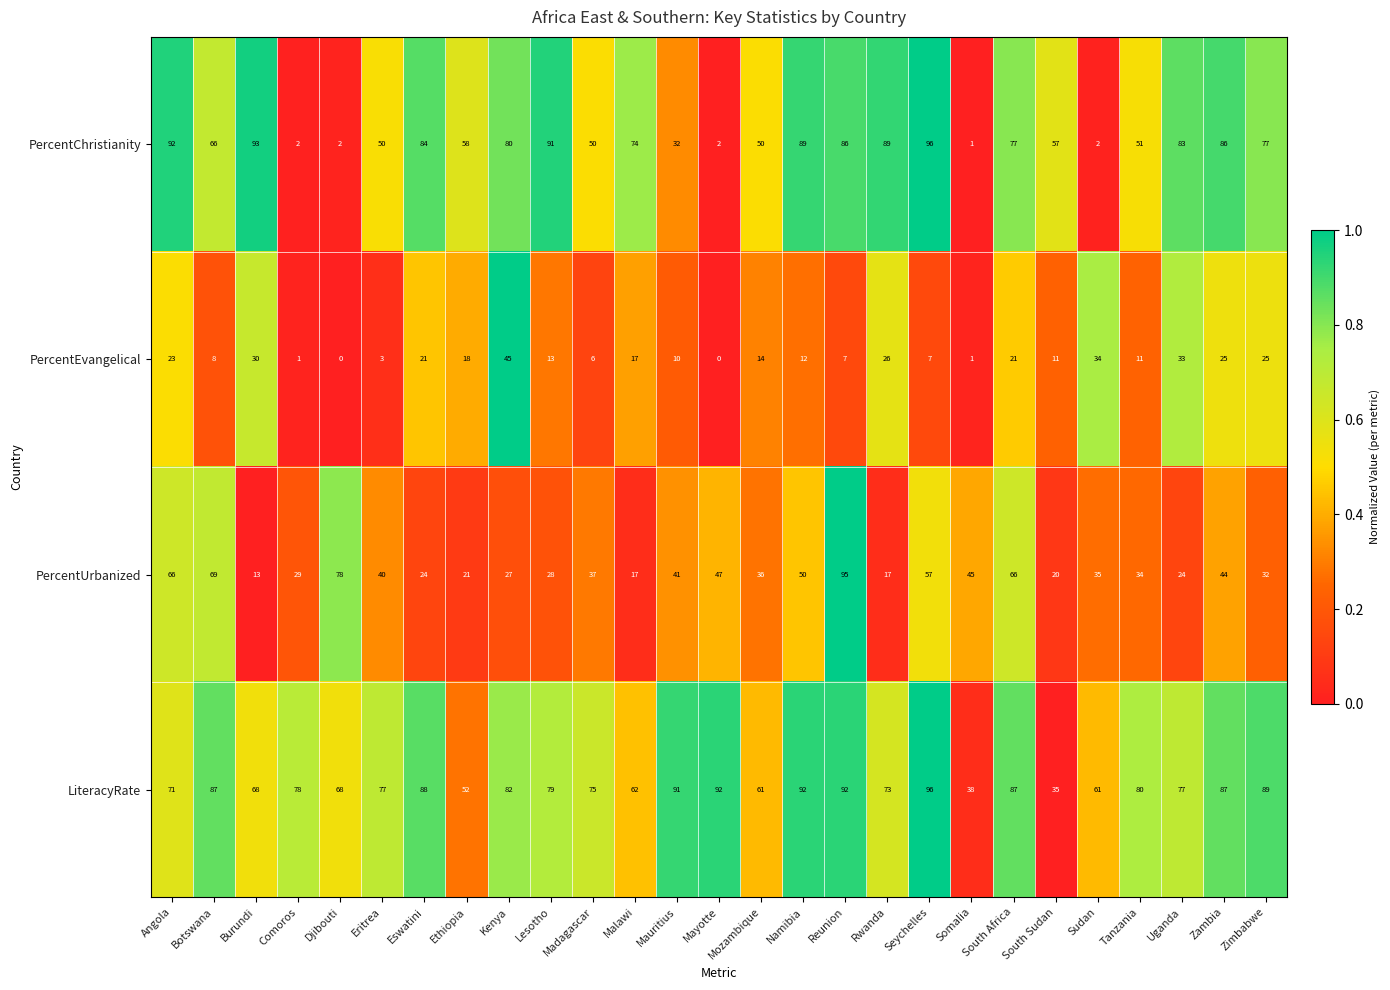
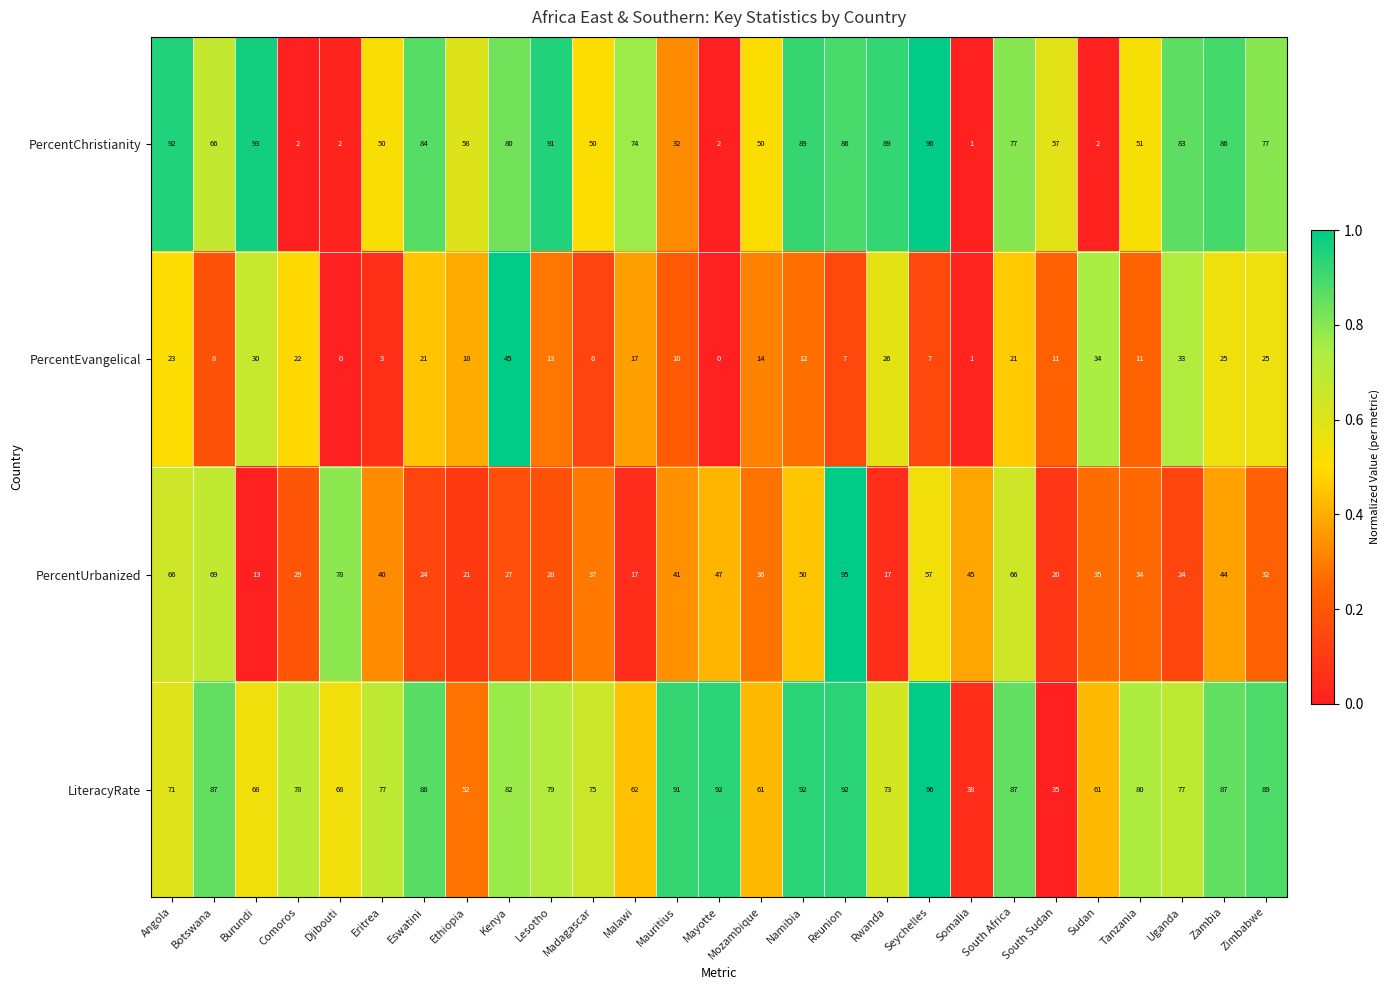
  {
    "PercentChristianity": {
      "Angola": 92,
      "Botswana": 66,
      "Burundi": 93,
      "Comoros": 2,
      "Djibouti": 2,
      "Eritrea": 50,
      "Eswatini": 84,
      "Ethiopia": 58,
      "Kenya": 80,
      "Lesotho": 91,
      "Madagascar": 50,
      "Malawi": 74,
      "Mauritius": 32,
      "Mayotte": 2,
      "Mozambique": 50,
      "Namibia": 89,
      "Reunion": 86,
      "Rwanda": 89,
      "Seychelles": 96,
      "Somalia": 1,
      "South Africa": 77,
      "South Sudan": 57,
      "Sudan": 2,
      "Tanzania": 51,
      "Uganda": 83,
      "Zambia": 86,
      "Zimbabwe": 77
    },
    "PercentEvangelical": {
      "Angola": 23,
      "Botswana": 8,
      "Burundi": 30,
-     "Comoros": 1,
+     "Comoros": 22,
      "Djibouti": 0,
      "Eritrea": 3,
      "Eswatini": 21,
      "Ethiopia": 18,
      "Kenya": 45,
      "Lesotho": 13,
      "Madagascar": 6,
      "Malawi": 17,
      "Mauritius": 10,
      "Mayotte": 0,
      "Mozambique": 14,
      "Namibia": 12,
      "Reunion": 7,
      "Rwanda": 26,
      "Seychelles": 7,
      "Somalia": 1,
      "South Africa": 21,
      "South Sudan": 11,
      "Sudan": 34,
      "Tanzania": 11,
      "Uganda": 33,
      "Zambia": 25,
      "Zimbabwe": 25
    },
    "PercentUrbanized": {
      "Angola": 66,
      "Botswana": 69,
      "Burundi": 13,
      "Comoros": 29,
      "Djibouti": 78,
      "Eritrea": 40,
      "Eswatini": 24,
      "Ethiopia": 21,
      "Kenya": 27,
      "Lesotho": 28,
      "Madagascar": 37,
      "Malawi": 17,
      "Mauritius": 41,
      "Mayotte": 47,
      "Mozambique": 36,
      "Namibia": 50,
      "Reunion": 95,
      "Rwanda": 17,
      "Seychelles": 57,
      "Somalia": 45,
      "South Africa": 66,
      "South Sudan": 20,
      "Sudan": 35,
      "Tanzania": 34,
      "Uganda": 24,
      "Zambia": 44,
      "Zimbabwe": 32
    },
    "LiteracyRate": {
      "Angola": 71,
      "Botswana": 87,
      "Burundi": 68,
      "Comoros": 78,
      "Djibouti": 68,
      "Eritrea": 77,
      "Eswatini": 88,
      "Ethiopia": 52,
      "Kenya": 82,
      "Lesotho": 79,
      "Madagascar": 75,
      "Malawi": 62,
      "Mauritius": 91,
      "Mayotte": 92,
      "Mozambique": 61,
      "Namibia": 92,
      "Reunion": 92,
      "Rwanda": 73,
      "Seychelles": 96,
      "Somalia": 38,
      "South Africa": 87,
      "South Sudan": 35,
      "Sudan": 61,
      "Tanzania": 80,
      "Uganda": 77,
      "Zambia": 87,
      "Zimbabwe": 89
    }
  }
